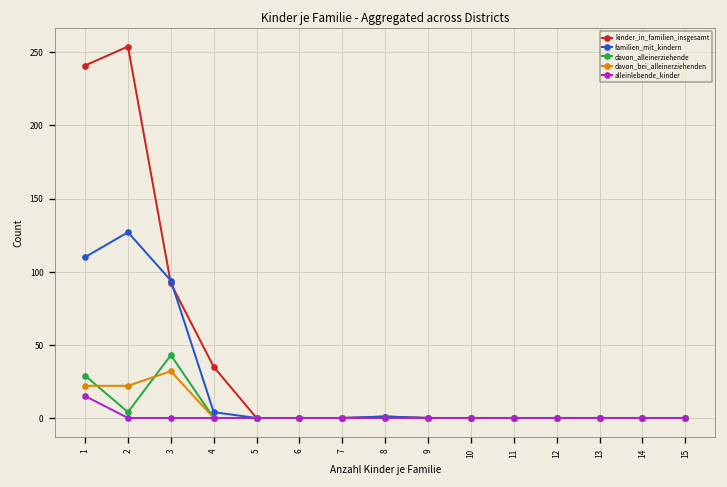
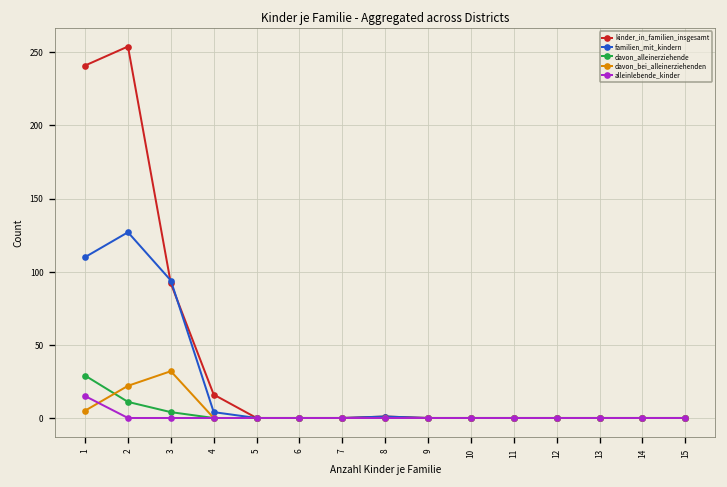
  {
    "kinder_in_familien_insgesamt": {
      "1": 241,
      "2": 254,
-     "4": 35
+     "4": 16
    },
    "familien_mit_kindern": {
      "1": 110,
      "2": 127,
      "4": 4
    },
    "davon_alleinerziehende": {
      "1": 29,
-     "2": 4,
-     "3": 43
+     "2": 11,
+     "3": 4
    },
    "davon_bei_alleinerziehenden": {
-     "1": 22,
+     "1": 5,
      "2": 22,
      "3": 32
    },
    "alleinlebende_kinder": {
      "1": 15,
      "2": 0,
      "3": 0
    }
  }
